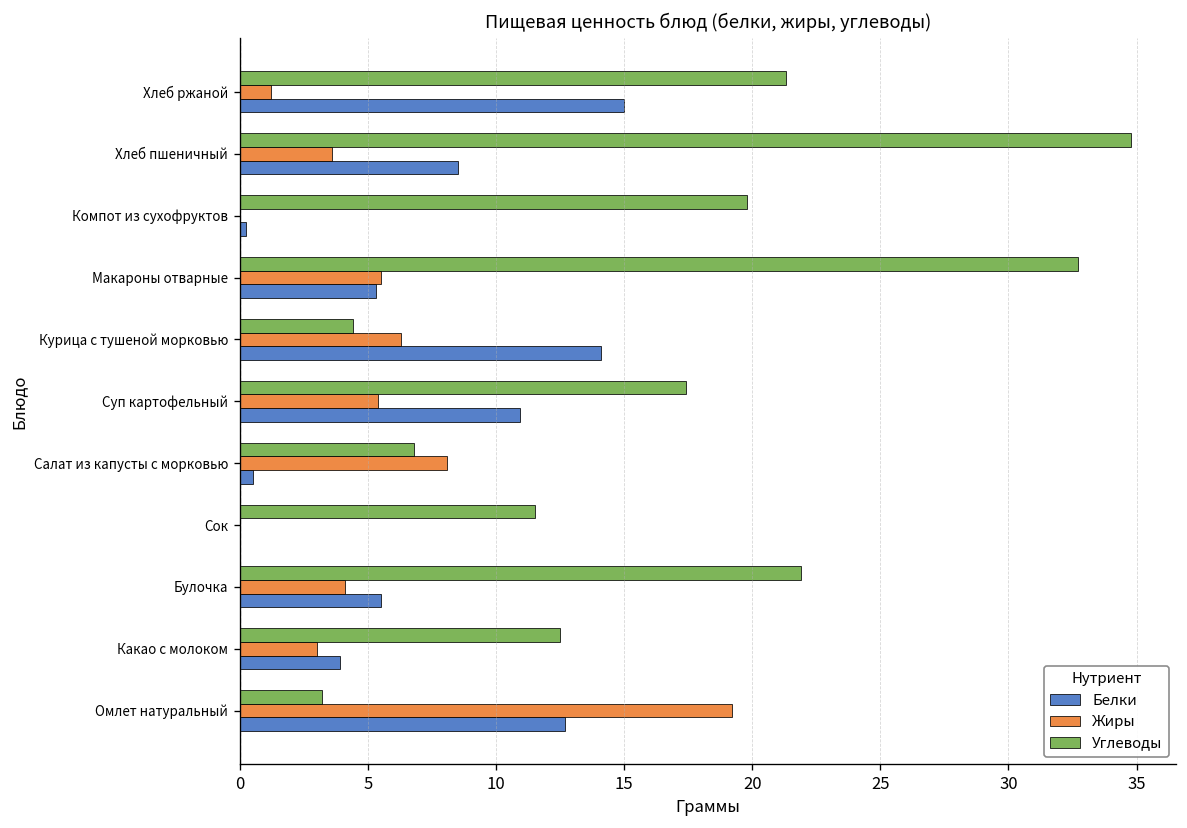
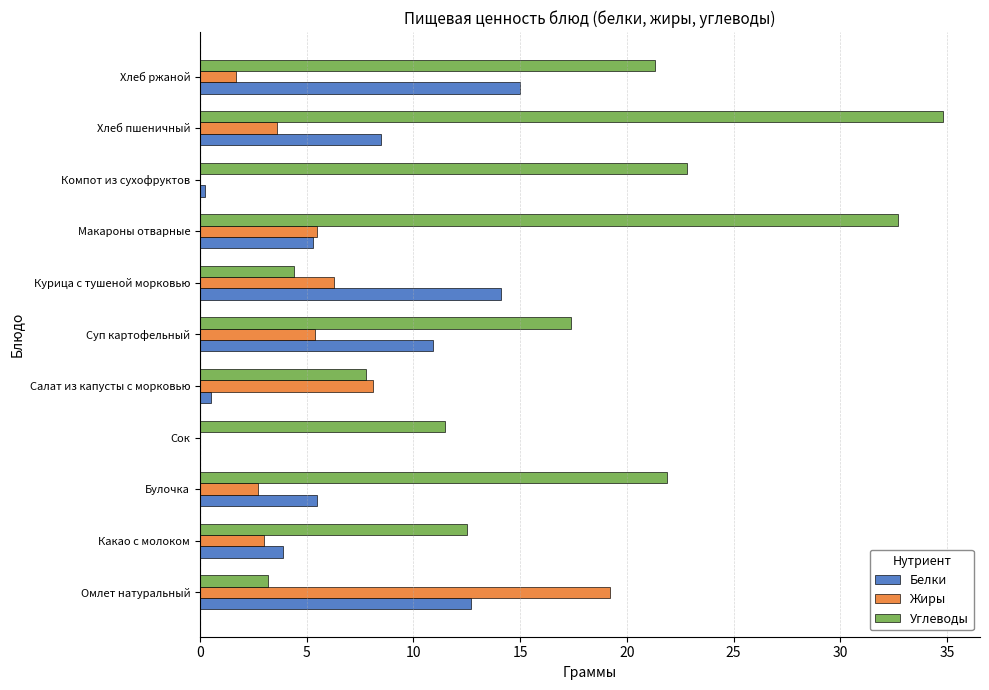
  {
    "Белки": {
      "Хлеб ржаной": 15.0,
      "Хлеб пшеничный": 8.5,
      "Компот из сухофруктов": 0.3,
      "Макароны отварные": 5.3,
      "Курица с тушеной морковью": 14.1,
      "Суп картофельный": 10.9,
      "Салат из капусты с морковью": 0.5,
      "Сок": 0.0,
      "Булочка": 5.5,
      "Какао с молоком": 3.9,
      "Омлет натуральный": 12.7
    },
    "Жиры": {
-     "Хлеб ржаной": 1.2,
+     "Хлеб ржаной": 1.7,
      "Хлеб пшеничный": 3.6,
      "Компот из сухофруктов": 0.0,
      "Макароны отварные": 5.5,
      "Курица с тушеной морковью": 6.3,
      "Суп картофельный": 5.4,
      "Салат из капусты с морковью": 8.1,
      "Сок": 0.0,
-     "Булочка": 4.1,
+     "Булочка": 2.7,
      "Какао с молоком": 3.0,
      "Омлет натуральный": 19.2
    },
    "Углеводы": {
      "Хлеб ржаной": 21.3,
      "Хлеб пшеничный": 34.8,
-     "Компот из сухофруктов": 19.8,
+     "Компот из сухофруктов": 22.8,
      "Макароны отварные": 32.7,
      "Курица с тушеной морковью": 4.4,
      "Суп картофельный": 17.4,
-     "Салат из капусты с морковью": 6.8,
+     "Салат из капусты с морковью": 7.8,
      "Сок": 11.5,
      "Булочка": 21.9,
      "Какао с молоком": 12.5,
      "Омлет натуральный": 3.2
    }
  }
